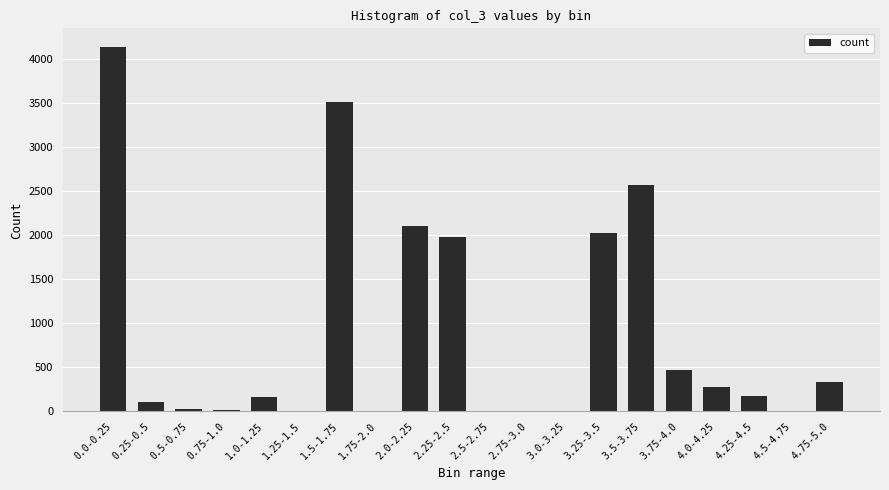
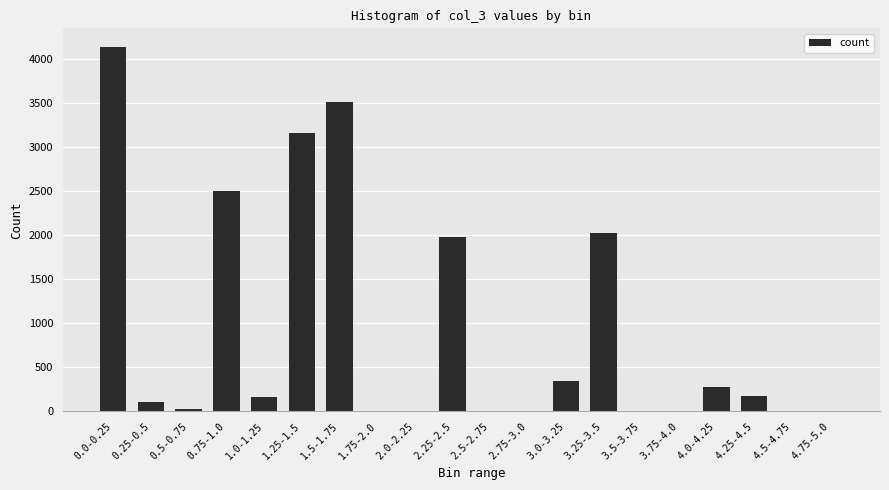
  {
    "0.0-0.25": 4100,
    "0.25-0.5": 100,
    "0.5-0.75": 0,
-   "0.75-1.0": 0,
+   "0.75-1.0": 2500,
    "1.0-1.25": 200,
-   "1.25-1.5": 0,
+   "1.25-1.5": 3200,
    "1.5-1.75": 3500,
-   "2.0-2.25": 2100,
+   "2.0-2.25": 0,
    "2.25-2.5": 2000,
-   "3.0-3.25": 0,
+   "3.0-3.25": 300,
    "3.25-3.5": 2000,
-   "3.5-3.75": 2600,
-   "3.75-4.0": 500,
+   "3.5-3.75": 0,
+   "3.75-4.0": 0,
    "4.0-4.25": 300,
    "4.25-4.5": 200,
    "4.5-4.75": 0,
-   "4.75-5.0": 300
+   "4.75-5.0": 0
  }
